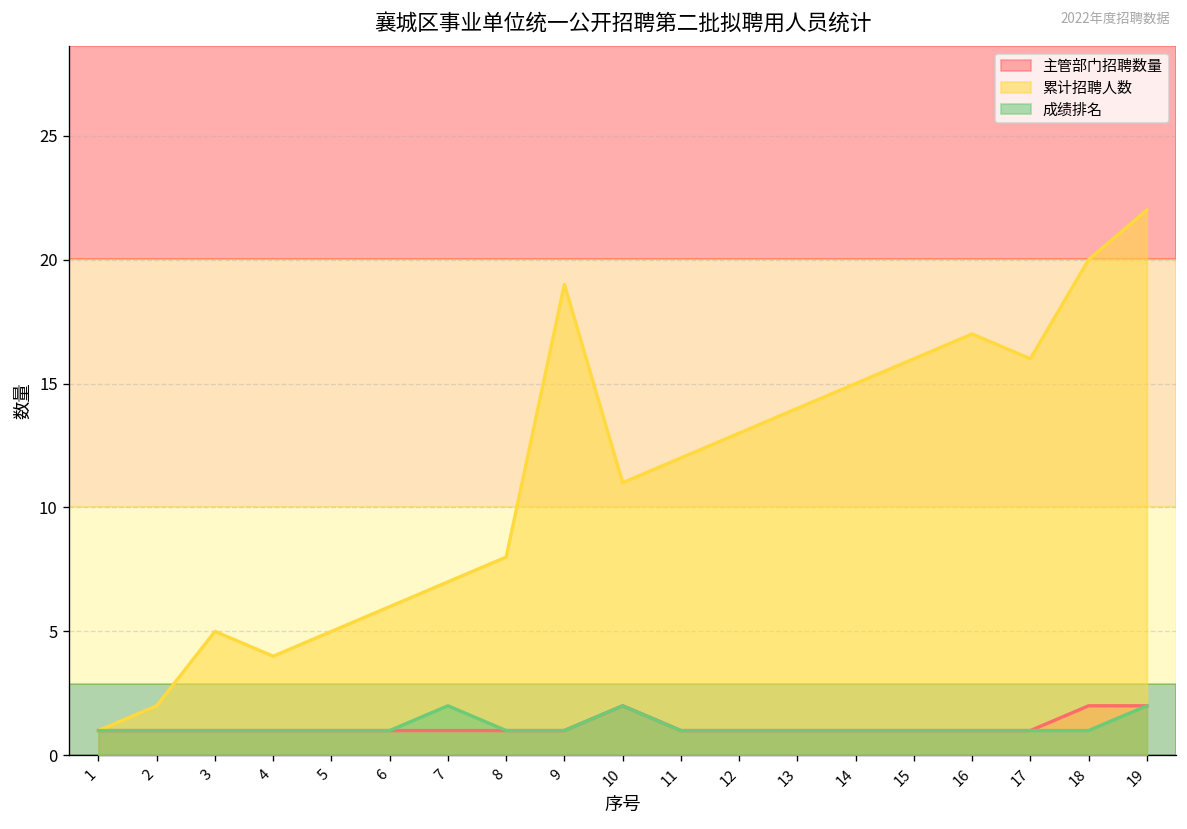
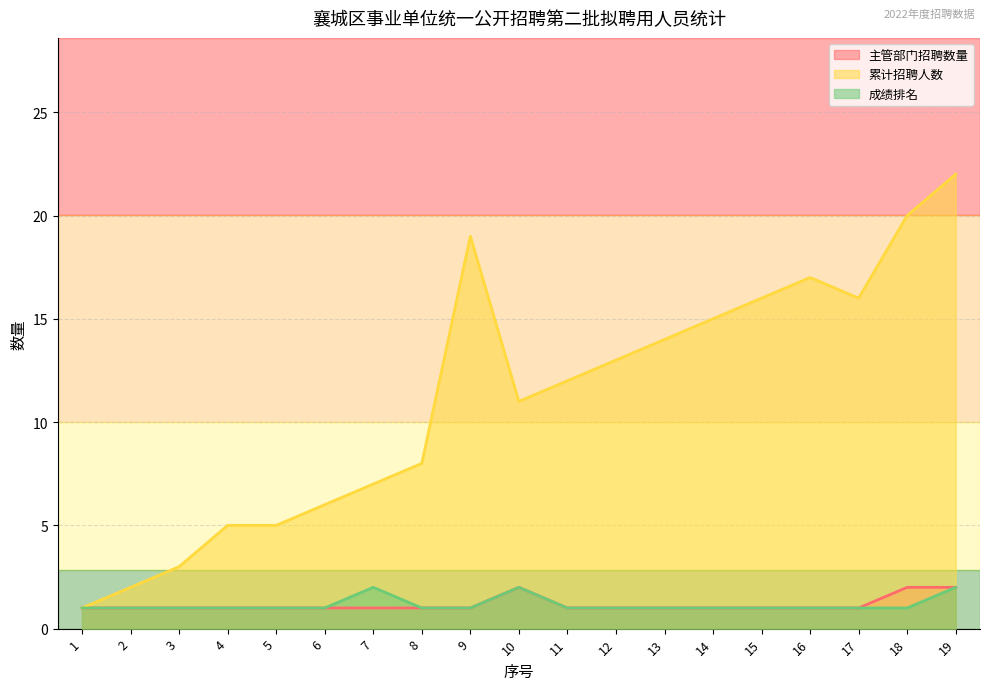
  {
    "主管部门招聘数量": {
      "7": 1,
      "18": 2
    },
    "累计招聘人数": {
      "2": 2,
-     "3": 5,
-     "4": 4,
+     "3": 3,
+     "4": 5,
      "5": 5,
      "6": 6,
      "7": 7,
      "8": 8,
      "9": 19,
      "10": 11,
      "11": 12,
      "12": 13,
      "13": 14,
      "14": 15,
      "15": 16,
      "16": 17,
      "17": 16,
      "18": 20,
      "19": 22
    },
    "成绩排名": {
      "7": 2,
      "18": 1
    }
  }
